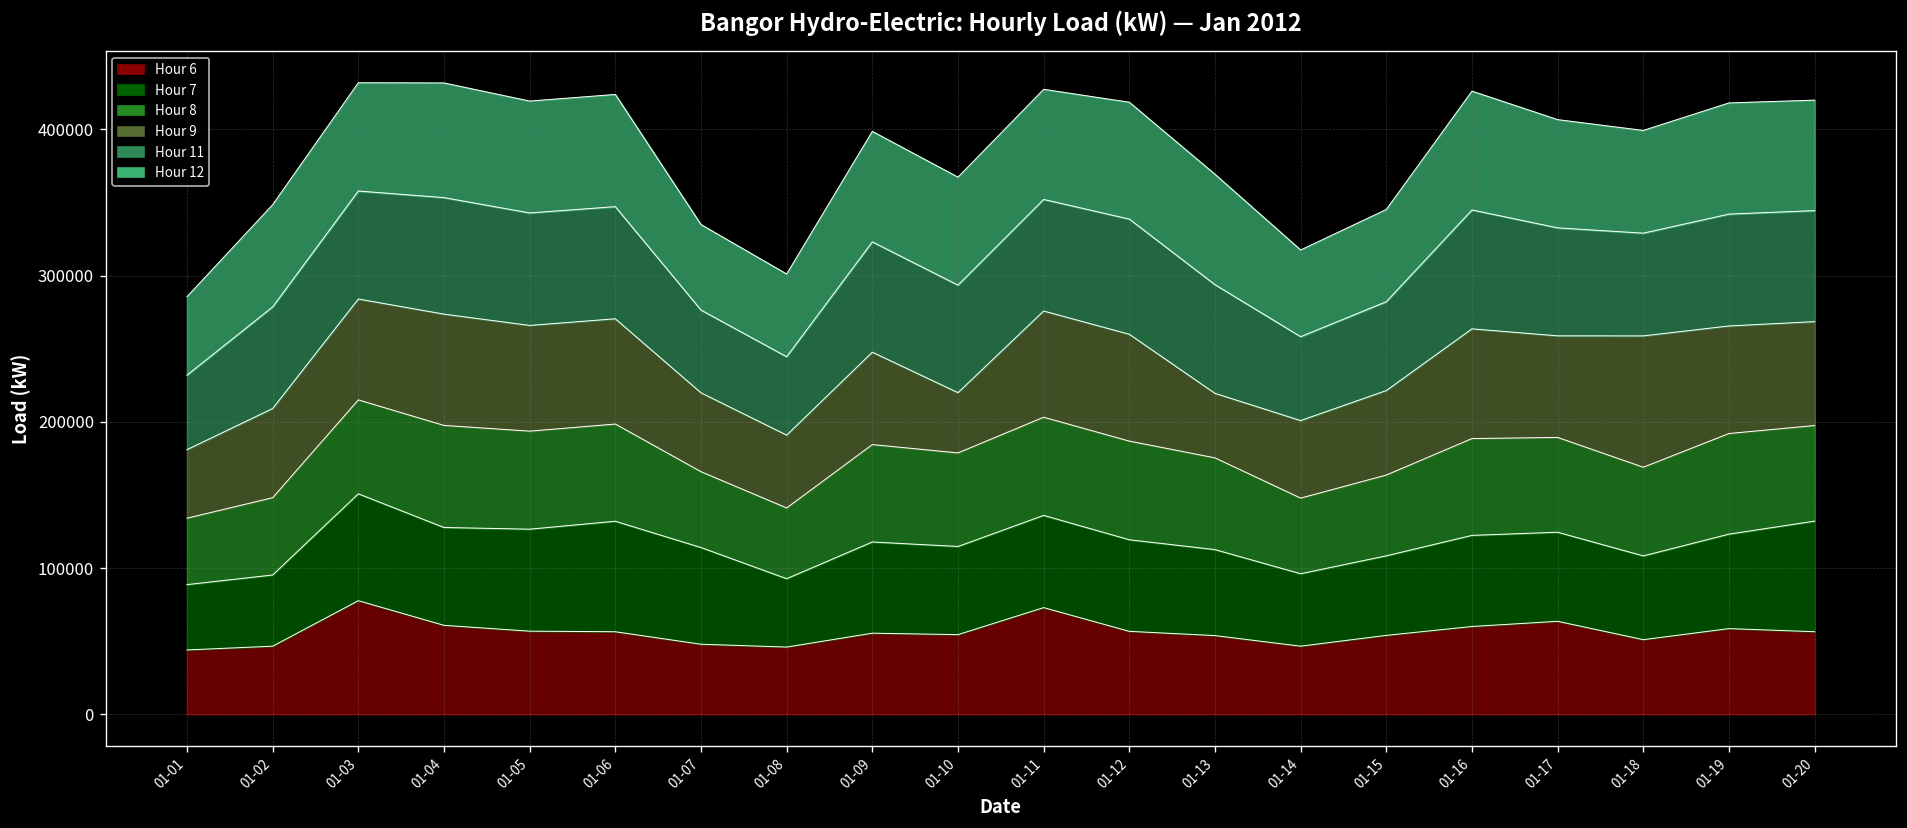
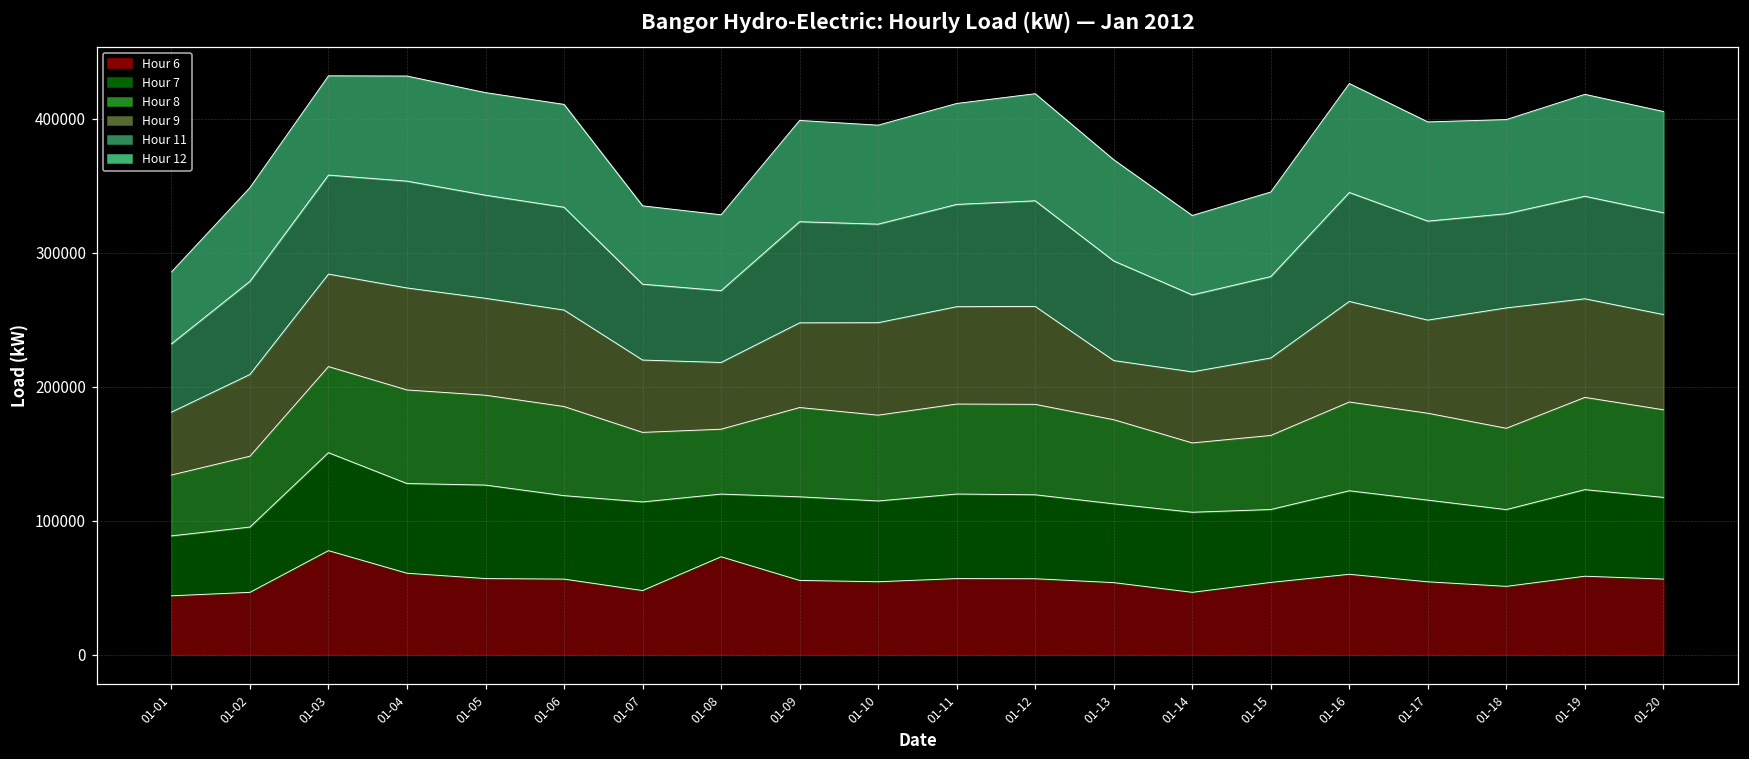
  {
    "Hour 6": {
      "01-01": 44000,
      "01-02": 47000,
      "01-03": 78000,
      "01-04": 61000,
      "01-05": 57000,
      "01-06": 56000,
      "01-07": 48000,
-     "01-08": 46000,
+     "01-08": 73000,
      "01-09": 55000,
      "01-10": 54000,
-     "01-11": 73000,
+     "01-11": 57000,
      "01-12": 57000,
      "01-13": 54000,
      "01-14": 47000,
      "01-15": 54000,
      "01-16": 60000,
-     "01-17": 64000,
+     "01-17": 54000,
      "01-18": 51000,
      "01-19": 59000,
      "01-20": 56000
    },
    "Hour 7": {
      "01-01": 45000,
      "01-02": 49000,
      "01-03": 73000,
      "01-04": 67000,
      "01-05": 70000,
-     "01-06": 76000,
+     "01-06": 62000,
      "01-07": 66000,
      "01-08": 47000,
      "01-09": 62000,
      "01-10": 60000,
      "01-11": 63000,
      "01-12": 63000,
      "01-13": 59000,
-     "01-14": 50000,
+     "01-14": 60000,
      "01-15": 54000,
      "01-16": 62000,
      "01-17": 61000,
      "01-18": 57000,
      "01-19": 65000,
-     "01-20": 76000
+     "01-20": 61000
    },
    "Hour 9": {
      "01-01": 47000,
      "01-02": 61000,
      "01-03": 69000,
      "01-04": 76000,
      "01-05": 72000,
      "01-06": 72000,
      "01-07": 54000,
      "01-08": 50000,
      "01-09": 63000,
-     "01-10": 41000,
+     "01-10": 69000,
      "01-11": 73000,
      "01-12": 73000,
      "01-13": 44000,
      "01-14": 53000,
      "01-15": 58000,
      "01-16": 75000,
      "01-17": 69000,
      "01-18": 90000,
      "01-19": 74000,
      "01-20": 71000
    }
  }
